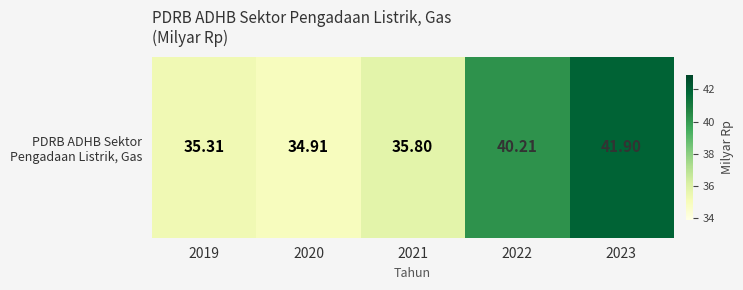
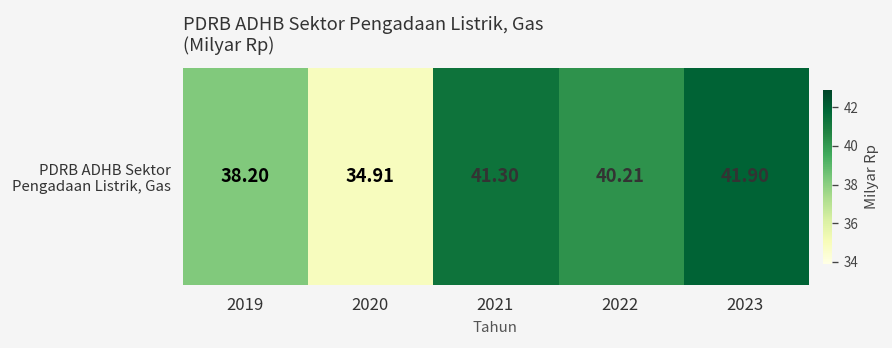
  {
    "PDRB ADHB Sektor Pengadaan Listrik, Gas": {
-     "2019": 35.31,
+     "2019": 38.20,
      "2020": 34.91,
-     "2021": 35.80,
+     "2021": 41.30,
      "2022": 40.21,
      "2023": 41.90
    }
  }
